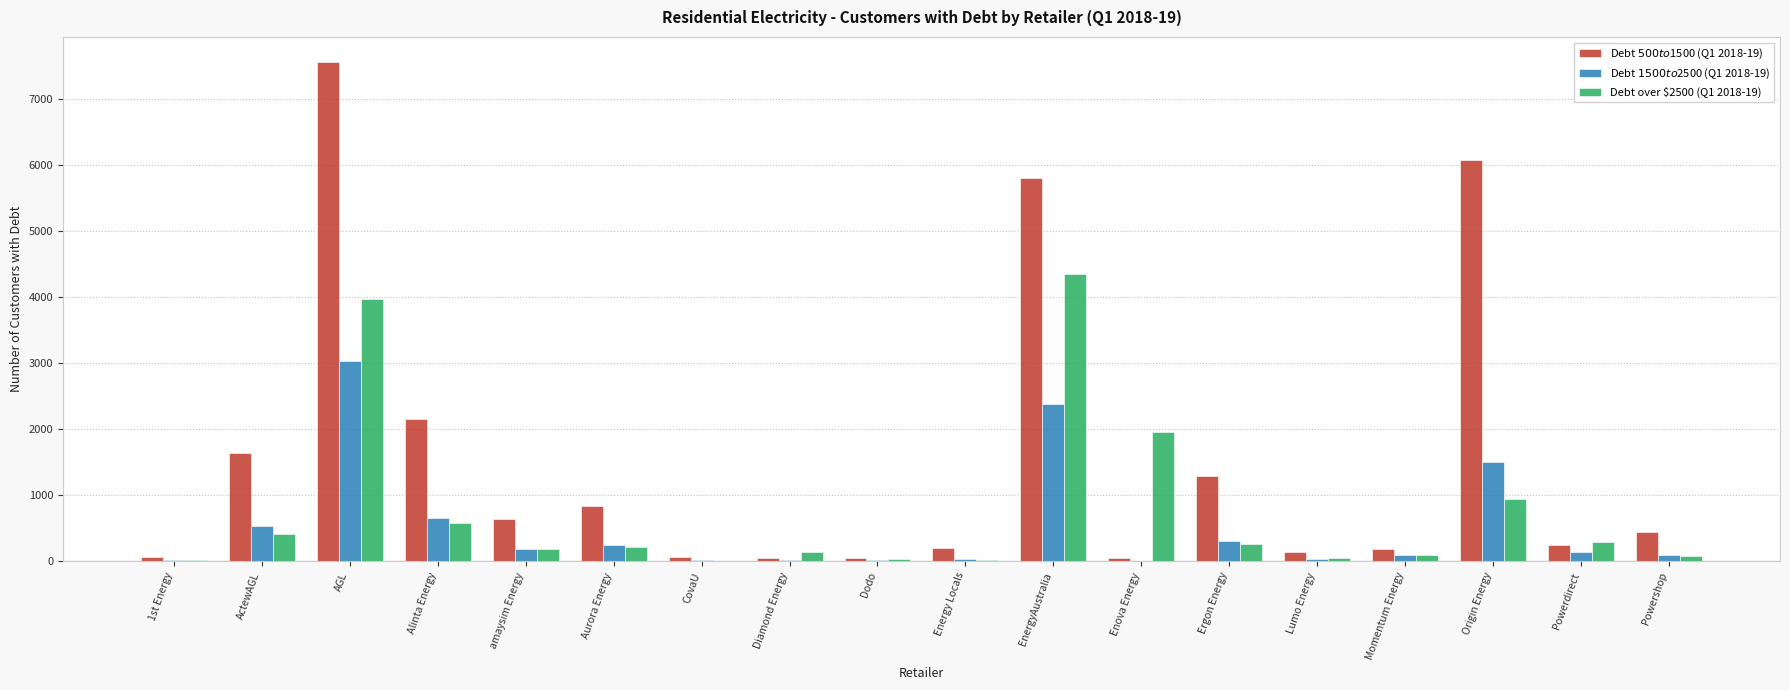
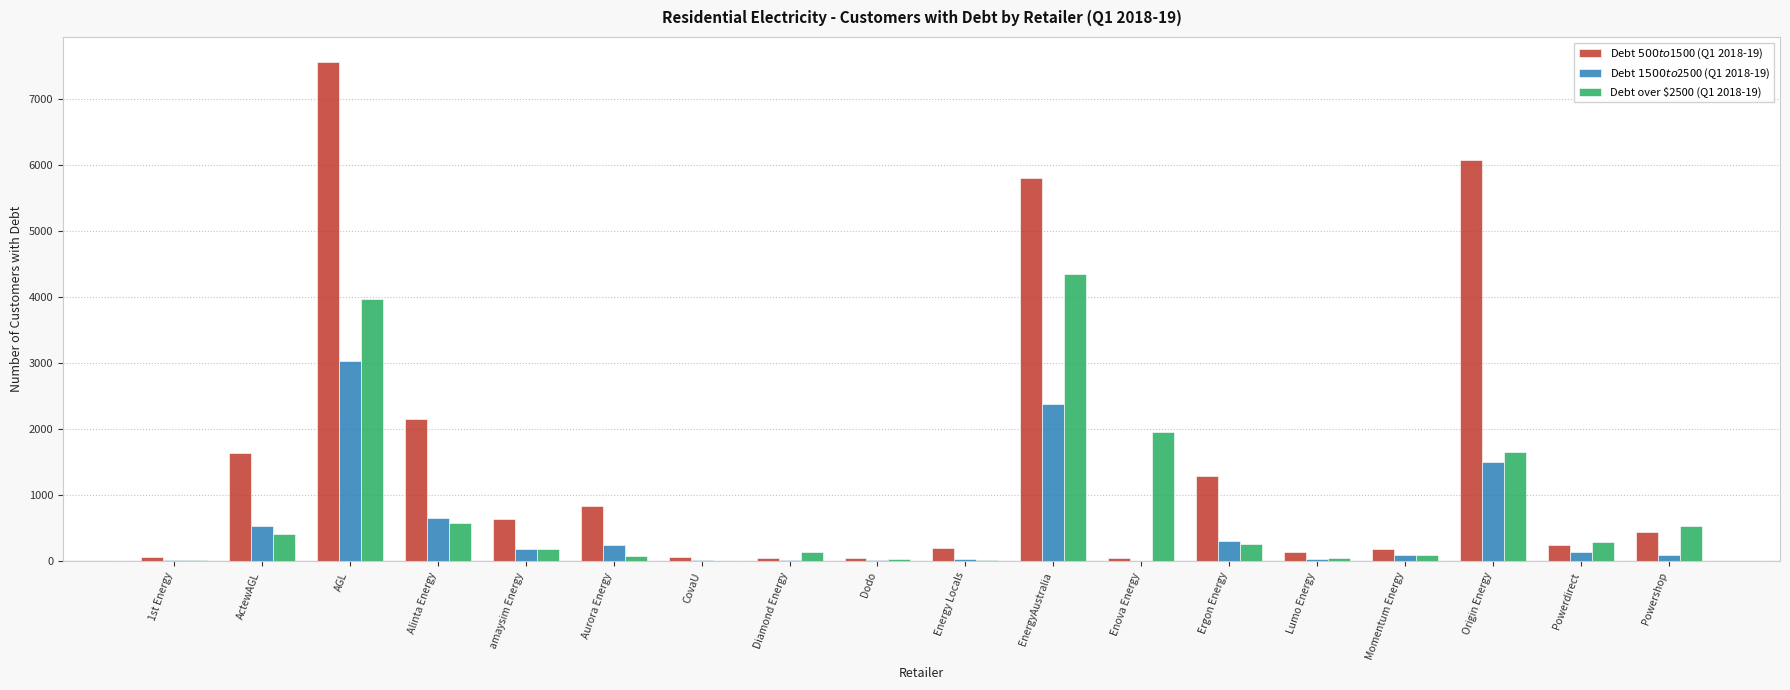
  {
    "Debt over $2500 (Q1 2018-19)": {
      "ActewAGL": 400,
      "AGL": 4000,
      "Alinta Energy": 600,
      "amaysim Energy": 200,
-     "Aurora Energy": 200,
+     "Aurora Energy": 100,
      "Diamond Energy": 100,
      "Dodo": 0,
      "EnergyAustralia": 4400,
      "Enova Energy": 2000,
      "Ergon Energy": 300,
      "Lumo Energy": 0,
      "Momentum Energy": 100,
-     "Origin Energy": 900,
+     "Origin Energy": 1700,
      "Powerdirect": 300,
-     "Powershop": 100
+     "Powershop": 500
    }
  }
